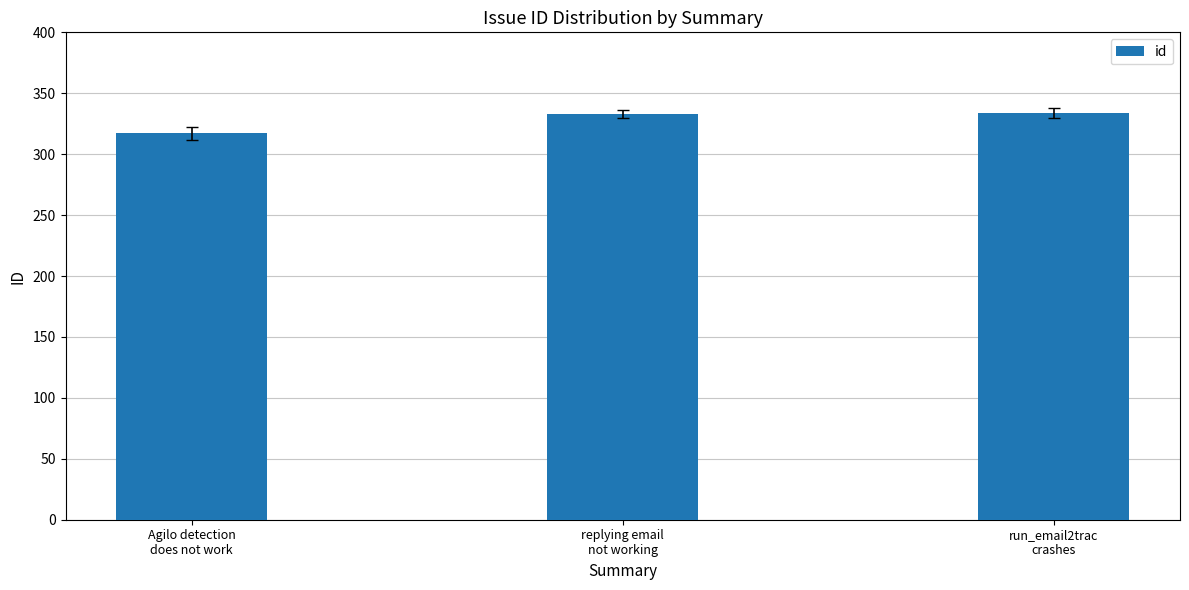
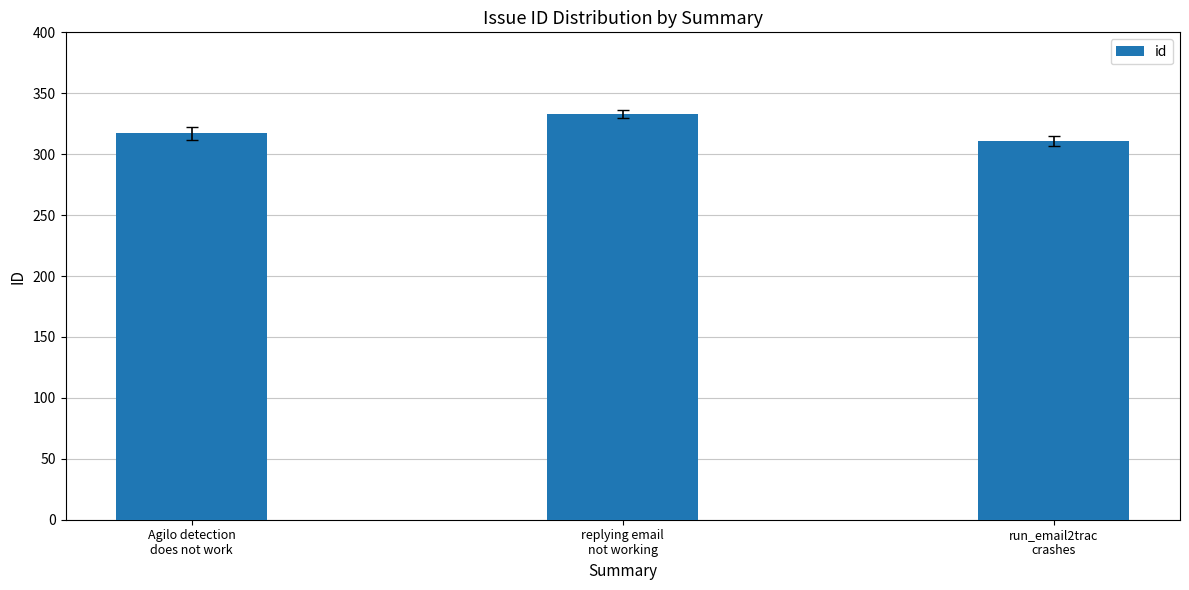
  {
    "id": {
      "Agilo detection does not work": 317,
      "replying email not working": 333,
-     "run_email2trac crashes": 334
+     "run_email2trac crashes": 311
    }
  }
